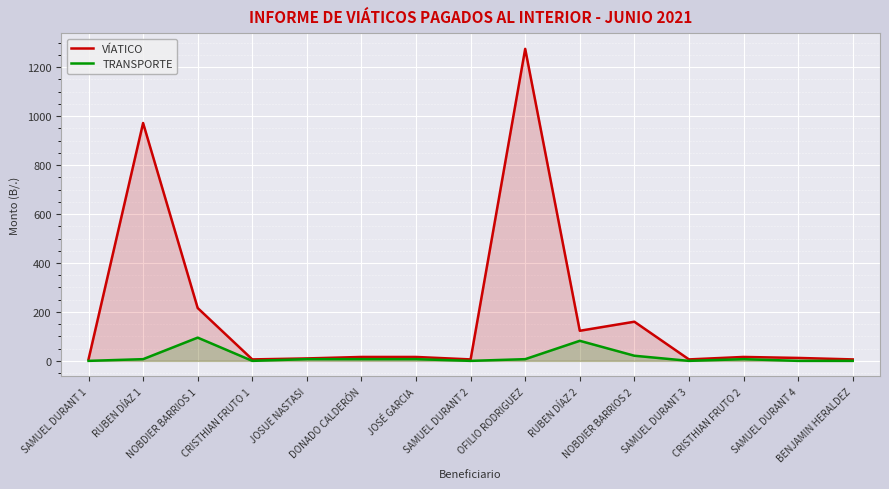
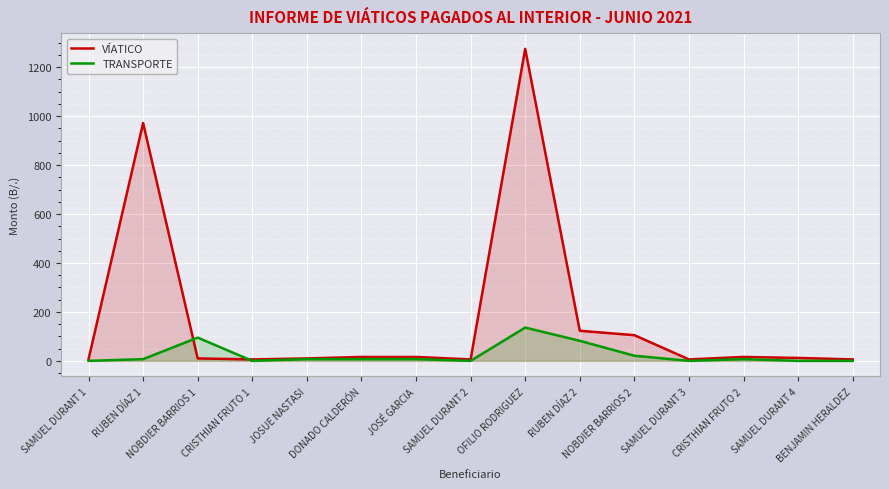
  {
    "VÍATICO": {
      "RUBEN DÍAZ 1": 970,
-     "NOBDIER BARRIOS 1": 220,
+     "NOBDIER BARRIOS 1": 10,
      "OFILIO RODRIGUEZ": 1280,
      "RUBEN DÍAZ 2": 120,
-     "NOBDIER BARRIOS 2": 160,
+     "NOBDIER BARRIOS 2": 110,
      "SAMUEL DURANT 4": 10
    },
    "TRANSPORTE": {
      "RUBEN DÍAZ 1": 10,
      "NOBDIER BARRIOS 1": 100,
-     "OFILIO RODRIGUEZ": 10,
+     "OFILIO RODRIGUEZ": 140,
      "RUBEN DÍAZ 2": 80,
      "NOBDIER BARRIOS 2": 20,
      "SAMUEL DURANT 4": 0
    }
  }
